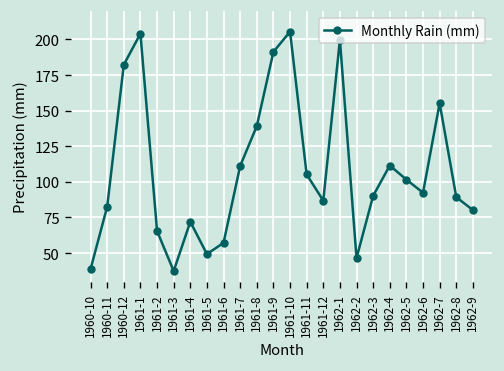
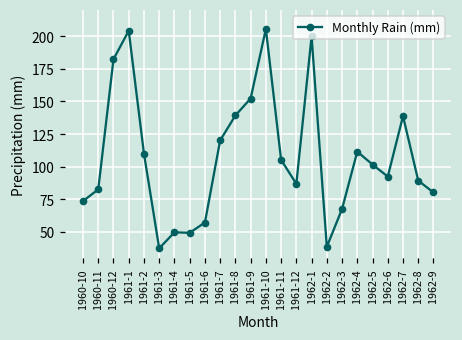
  {
-   "1960-10": 39,
+   "1960-10": 74,
    "1960-11": 83,
    "1960-12": 182,
    "1961-1": 204,
-   "1961-2": 66,
+   "1961-2": 110,
    "1961-3": 37,
-   "1961-4": 72,
+   "1961-4": 50,
    "1961-5": 49,
    "1961-6": 57,
-   "1961-7": 111,
+   "1961-7": 120,
    "1961-8": 139,
-   "1961-9": 191,
+   "1961-9": 152,
    "1961-10": 206,
    "1961-11": 105,
    "1961-12": 87,
-   "1962-2": 47,
-   "1962-3": 90,
+   "1962-2": 39,
+   "1962-3": 68,
    "1962-4": 112,
    "1962-5": 102,
    "1962-6": 92,
-   "1962-7": 155,
+   "1962-7": 139,
    "1962-8": 89,
    "1962-9": 80
  }
